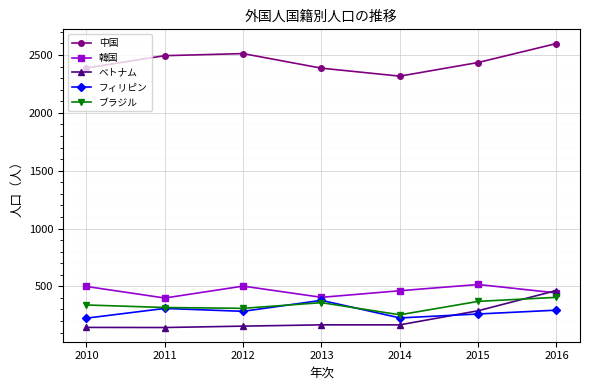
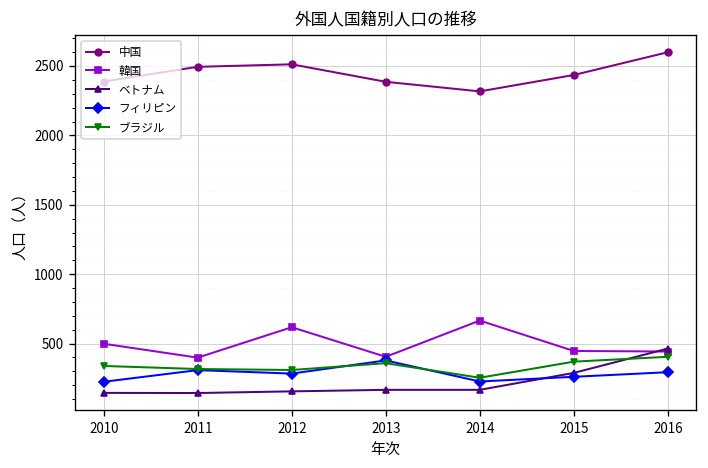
  {
    "韓国": {
      "2010": 500,
      "2011": 400,
-     "2012": 500,
+     "2012": 620,
      "2013": 410,
-     "2014": 460,
-     "2015": 520
+     "2014": 670,
+     "2015": 450
    },
    "フィリピン": {
      "2010": 230,
      "2012": 280,
      "2014": 230,
      "2015": 260,
      "2016": 290
    },
    "ブラジル": {
      "2010": 340,
      "2012": 310,
      "2014": 250,
      "2015": 370,
      "2016": 410
    }
  }
